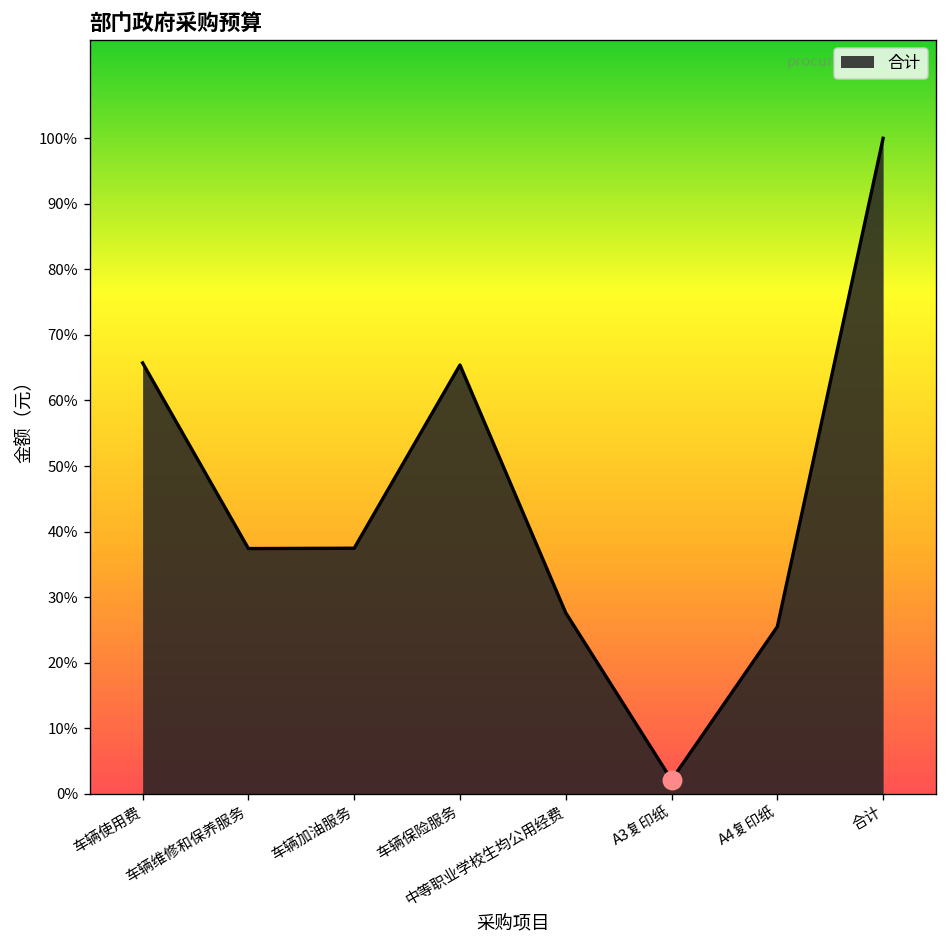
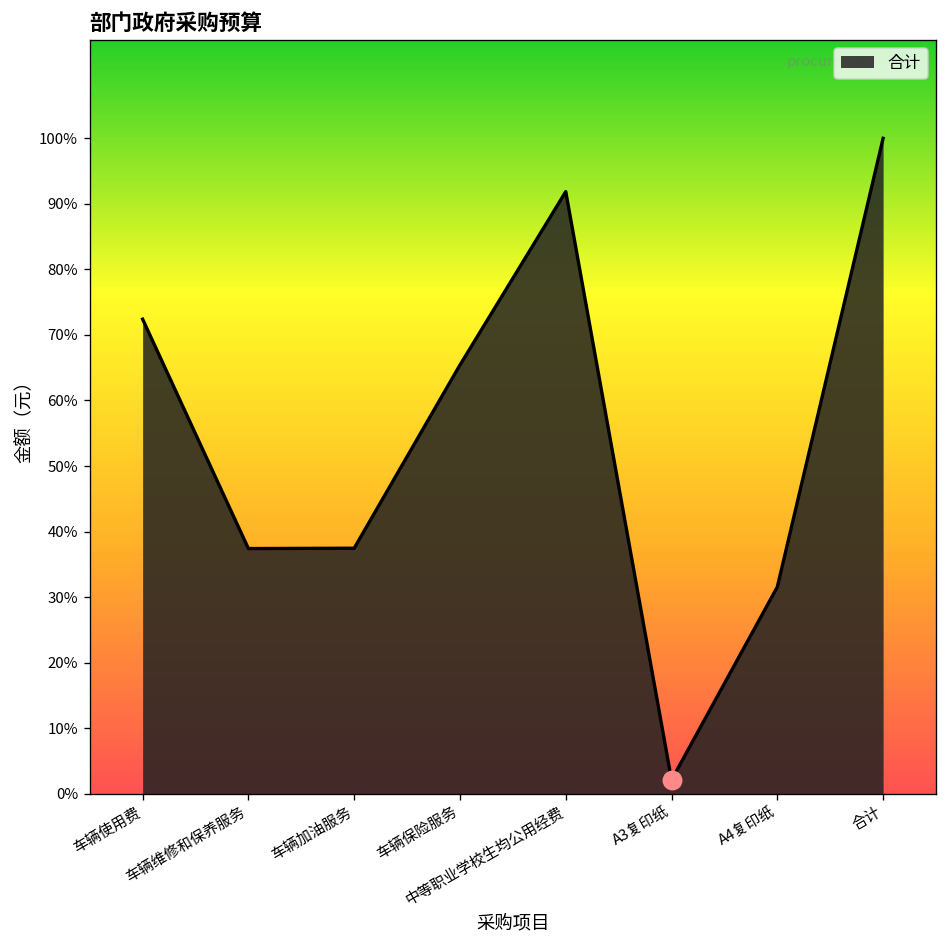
  {
    "合计": {
-     "车辆使用费": "66%",
+     "车辆使用费": "72%",
      "车辆维修和保养服务": "37%",
      "车辆加油服务": "37%",
      "车辆保险服务": "65%",
-     "中等职业学校生均公用经费": "28%",
-     "A4复印纸": "25%",
+     "中等职业学校生均公用经费": "92%",
+     "A4复印纸": "32%",
      "合计": "100%"
    }
  }
